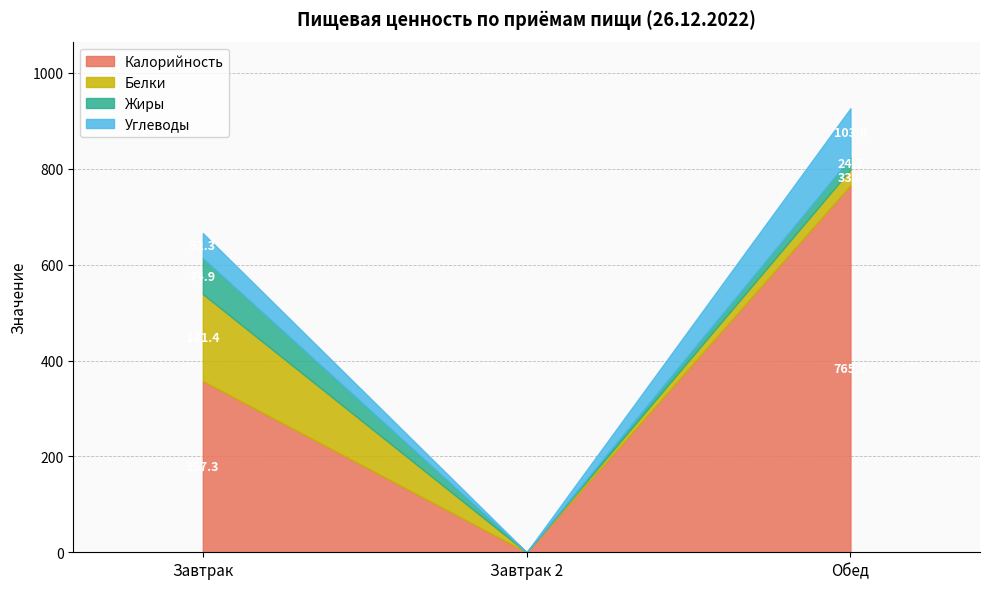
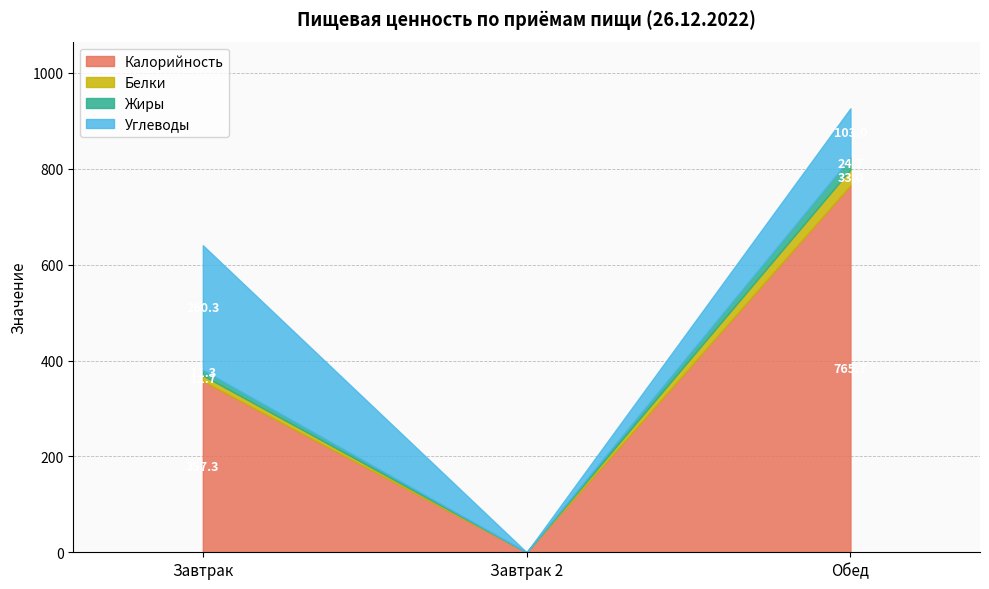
  {
    "Калорийность": {
      "Завтрак": 360
    },
    "Белки": {
-     "Завтрак": 180
+     "Завтрак": 10
    },
    "Жиры": {
-     "Завтрак": 70
+     "Завтрак": 10
    },
    "Углеводы": {
-     "Завтрак": 50,
+     "Завтрак": 260,
      "Обед": 100
    }
  }
